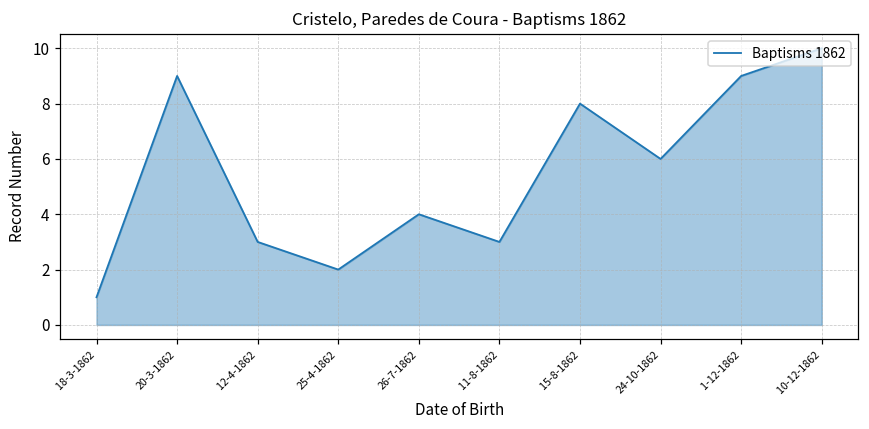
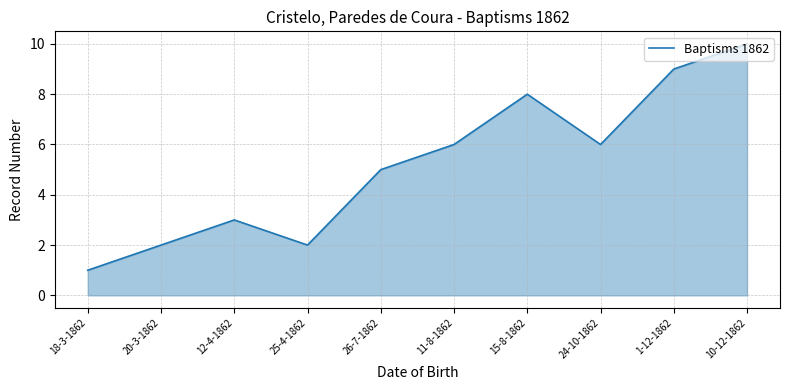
  {
    "18-3-1862": 1,
-   "20-3-1862": 9,
+   "20-3-1862": 2,
    "12-4-1862": 3,
    "25-4-1862": 2,
-   "26-7-1862": 4,
-   "11-8-1862": 3,
+   "26-7-1862": 5,
+   "11-8-1862": 6,
    "15-8-1862": 8,
    "24-10-1862": 6,
    "1-12-1862": 9
  }
